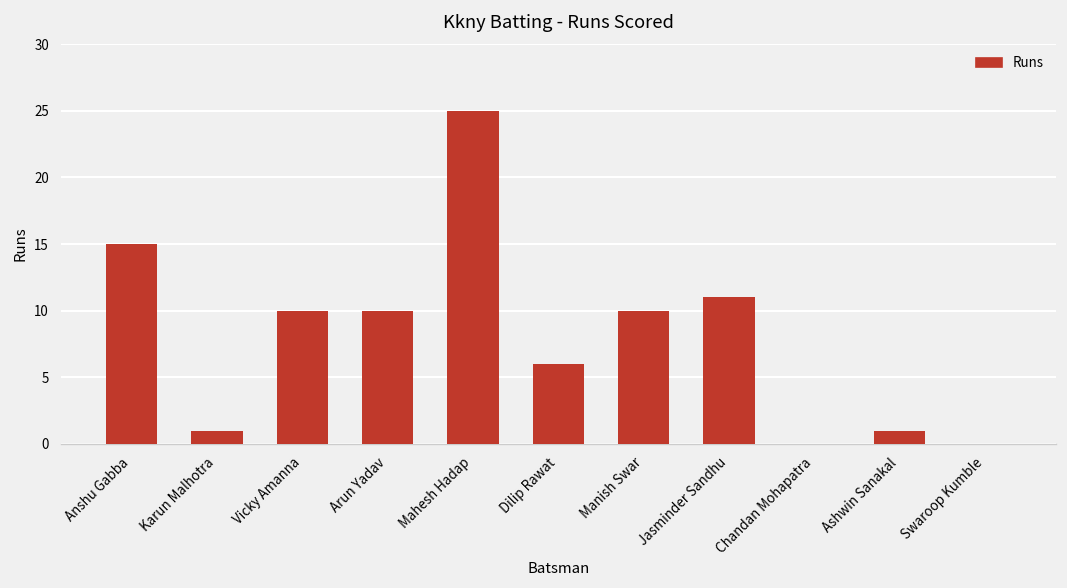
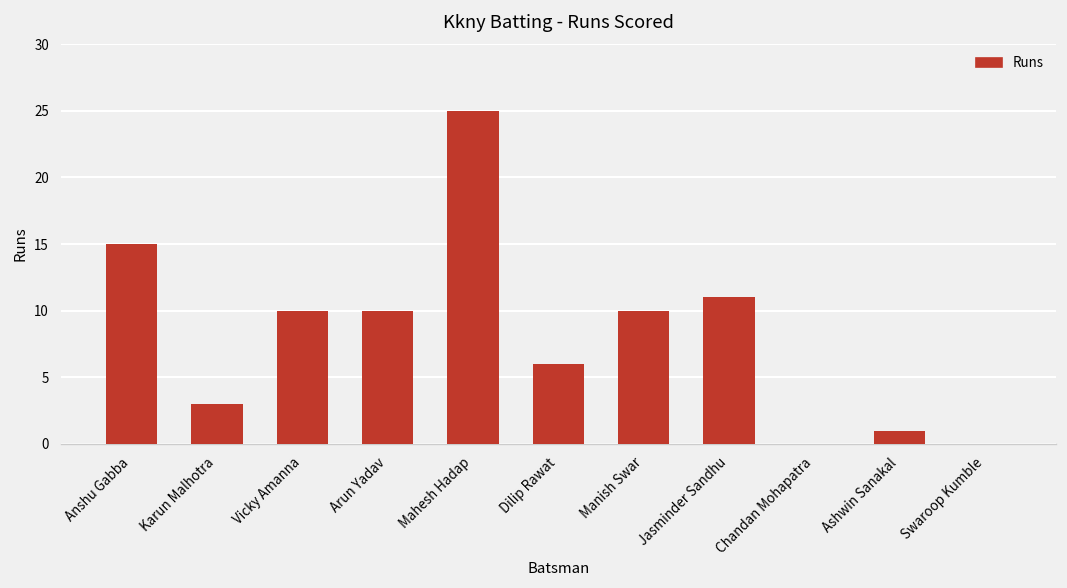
  {
    "Anshu Gabba": 15,
-   "Karun Malhotra": 1,
+   "Karun Malhotra": 3,
    "Vicky Amanna": 10,
    "Arun Yadav": 10,
    "Mahesh Hadap": 25,
    "Dilip Rawat": 6,
    "Manish Swar": 10,
    "Jasminder Sandhu": 11,
    "Chandan Mohapatra": 0,
    "Ashwin Sanakal": 1,
    "Swaroop Kumble": 0
  }
